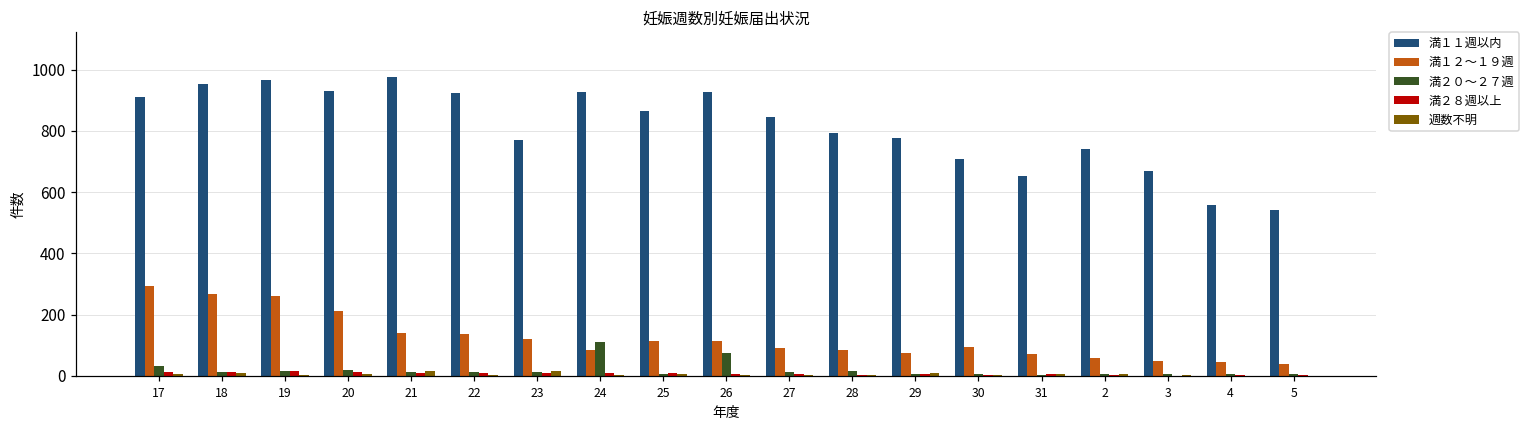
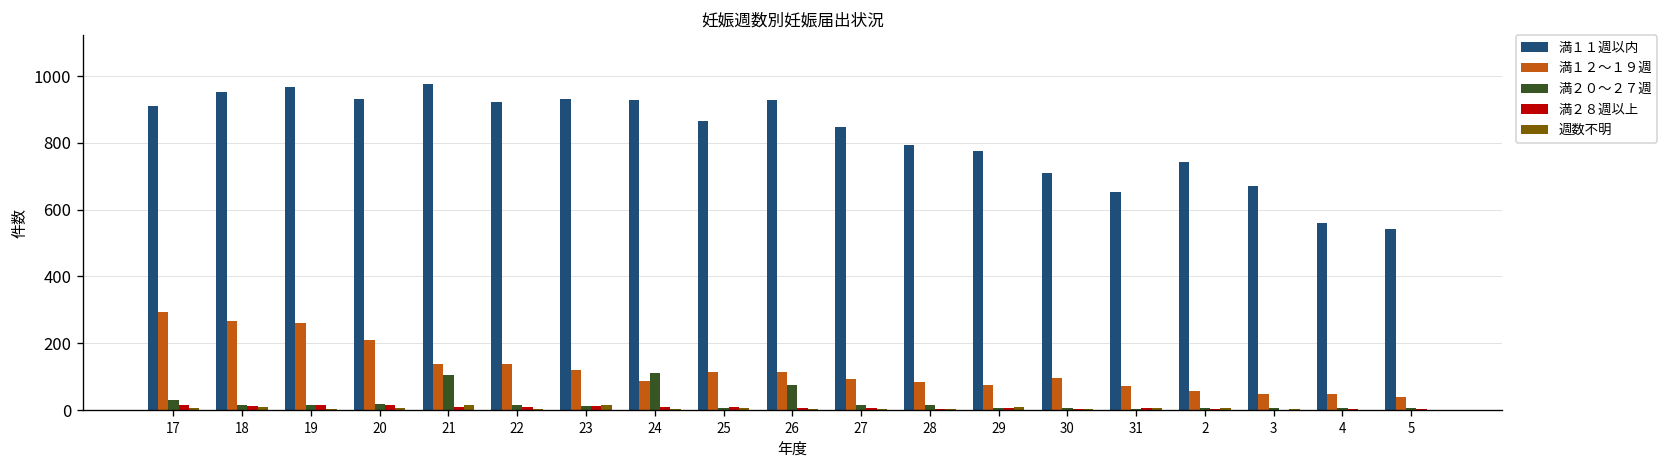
  {
    "満１１週以内": {
      "17": 910,
      "18": 950,
      "19": 970,
      "20": 930,
      "21": 980,
      "22": 920,
-     "23": 770,
+     "23": 930,
      "24": 930,
      "25": 870,
      "26": 930,
      "27": 850,
      "28": 790,
      "29": 780,
      "30": 710,
      "31": 650,
      "2": 740,
      "3": 670,
      "4": 560,
      "5": 540
    },
    "満１２～１９週": {
      "17": 290,
      "18": 270,
      "19": 260,
      "20": 210,
      "21": 140,
      "22": 140,
      "23": 120,
      "24": 90,
      "25": 110,
      "26": 110,
      "27": 90,
      "28": 80,
      "29": 80,
      "30": 100,
      "31": 70,
      "2": 60,
      "3": 50,
      "4": 50,
      "5": 40
    },
    "満２０～２７週": {
      "17": 30,
      "18": 10,
      "19": 20,
      "20": 20,
-     "21": 10,
+     "21": 100,
      "22": 10,
      "23": 10,
      "24": 110,
      "26": 80,
      "27": 10,
      "28": 20
    },
    "満２８週以上": {
      "17": 10,
      "18": 10,
      "19": 20,
      "20": 10,
      "23": 10,
      "24": 10,
      "25": 10,
      "3": 0
    },
    "週数不明": {
      "21": 20,
      "23": 20,
      "29": 10
    }
  }
